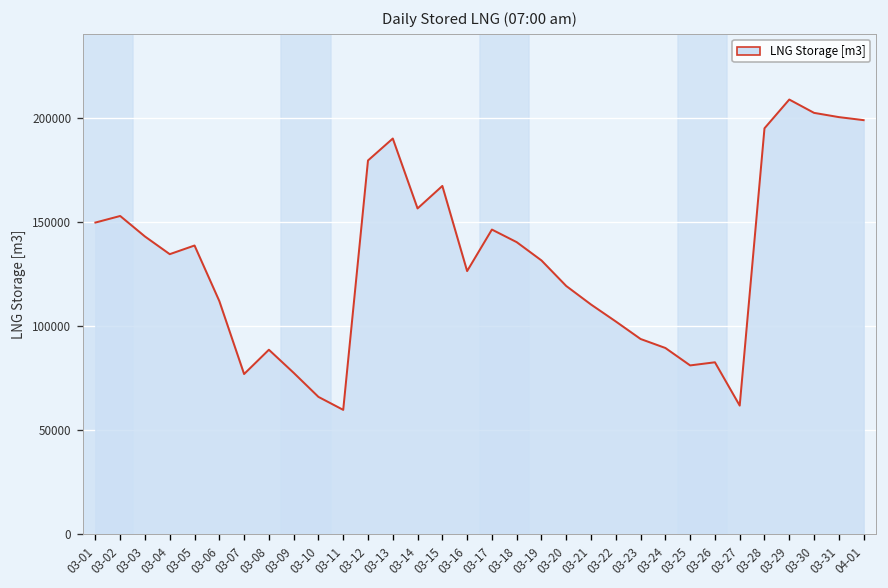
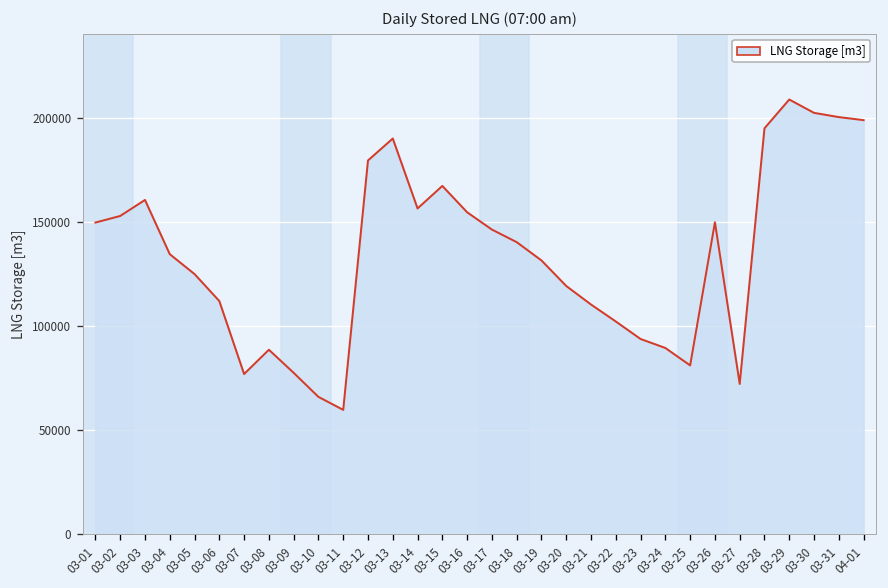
  {
    "03-01": 150000,
    "03-02": 153000,
-   "03-03": 143000,
+   "03-03": 161000,
    "03-04": 135000,
-   "03-05": 139000,
+   "03-05": 125000,
    "03-06": 112000,
    "03-07": 77000,
    "03-08": 89000,
    "03-09": 78000,
    "03-10": 66000,
    "03-11": 60000,
    "03-12": 180000,
    "03-13": 190000,
    "03-14": 157000,
    "03-15": 167000,
-   "03-16": 126000,
+   "03-16": 155000,
    "03-17": 146000,
    "03-18": 140000,
    "03-19": 132000,
    "03-20": 119000,
    "03-21": 110000,
    "03-22": 102000,
    "03-23": 94000,
    "03-24": 90000,
    "03-25": 81000,
-   "03-26": 83000,
-   "03-27": 62000,
+   "03-26": 150000,
+   "03-27": 72000,
    "03-28": 195000,
    "03-29": 209000,
    "03-30": 203000,
    "03-31": 200000,
    "04-01": 199000
  }
